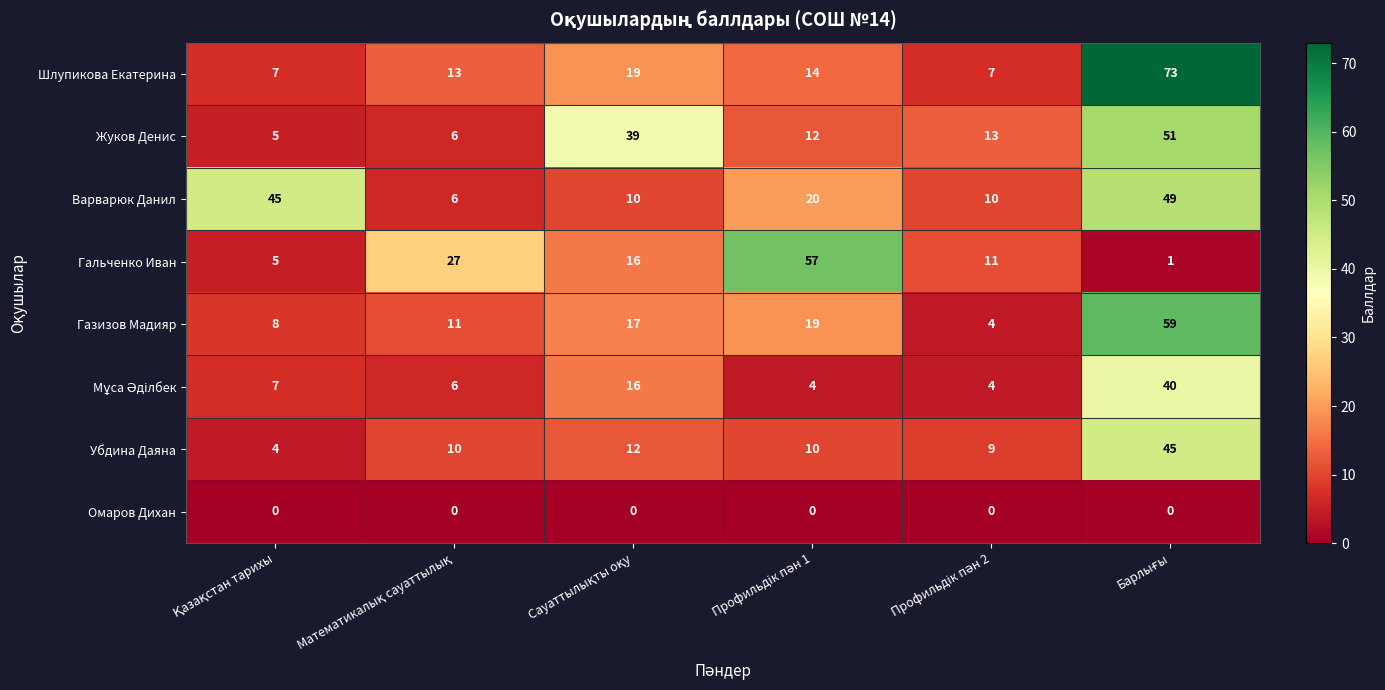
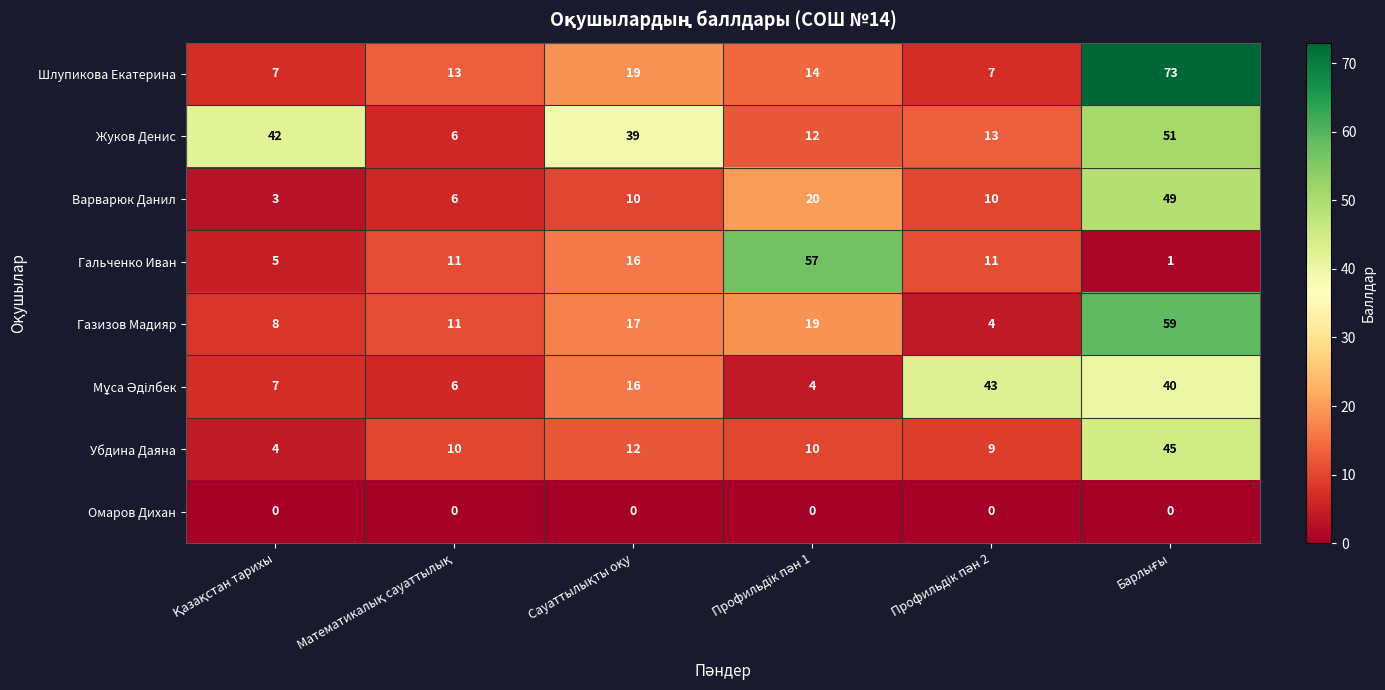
  {
    "Шлупикова Екатерина": {
      "Қазақстан тарихы": 7,
      "Математикалық сауаттылық": 13,
      "Сауаттылықты оқу": 19,
      "Профильдік пән 1": 14,
      "Профильдік пән 2": 7,
      "Барлығы": 73
    },
    "Жуков Денис": {
-     "Қазақстан тарихы": 5,
+     "Қазақстан тарихы": 42,
      "Математикалық сауаттылық": 6,
      "Сауаттылықты оқу": 39,
      "Профильдік пән 1": 12,
      "Профильдік пән 2": 13,
      "Барлығы": 51
    },
    "Варварюк Данил": {
-     "Қазақстан тарихы": 45,
+     "Қазақстан тарихы": 3,
      "Математикалық сауаттылық": 6,
      "Сауаттылықты оқу": 10,
      "Профильдік пән 1": 20,
      "Профильдік пән 2": 10,
      "Барлығы": 49
    },
    "Гальченко Иван": {
      "Қазақстан тарихы": 5,
-     "Математикалық сауаттылық": 27,
+     "Математикалық сауаттылық": 11,
      "Сауаттылықты оқу": 16,
      "Профильдік пән 1": 57,
      "Профильдік пән 2": 11,
      "Барлығы": 1
    },
    "Газизов Мадияр": {
      "Қазақстан тарихы": 8,
      "Математикалық сауаттылық": 11,
      "Сауаттылықты оқу": 17,
      "Профильдік пән 1": 19,
      "Профильдік пән 2": 4,
      "Барлығы": 59
    },
    "Мұса Әділбек": {
      "Қазақстан тарихы": 7,
      "Математикалық сауаттылық": 6,
      "Сауаттылықты оқу": 16,
      "Профильдік пән 1": 4,
-     "Профильдік пән 2": 4,
+     "Профильдік пән 2": 43,
      "Барлығы": 40
    },
    "Убдина Даяна": {
      "Қазақстан тарихы": 4,
      "Математикалық сауаттылық": 10,
      "Сауаттылықты оқу": 12,
      "Профильдік пән 1": 10,
      "Профильдік пән 2": 9,
      "Барлығы": 45
    },
    "Омаров Дихан": {
      "Қазақстан тарихы": 0,
      "Математикалық сауаттылық": 0,
      "Сауаттылықты оқу": 0,
      "Профильдік пән 1": 0,
      "Профильдік пән 2": 0,
      "Барлығы": 0
    }
  }
